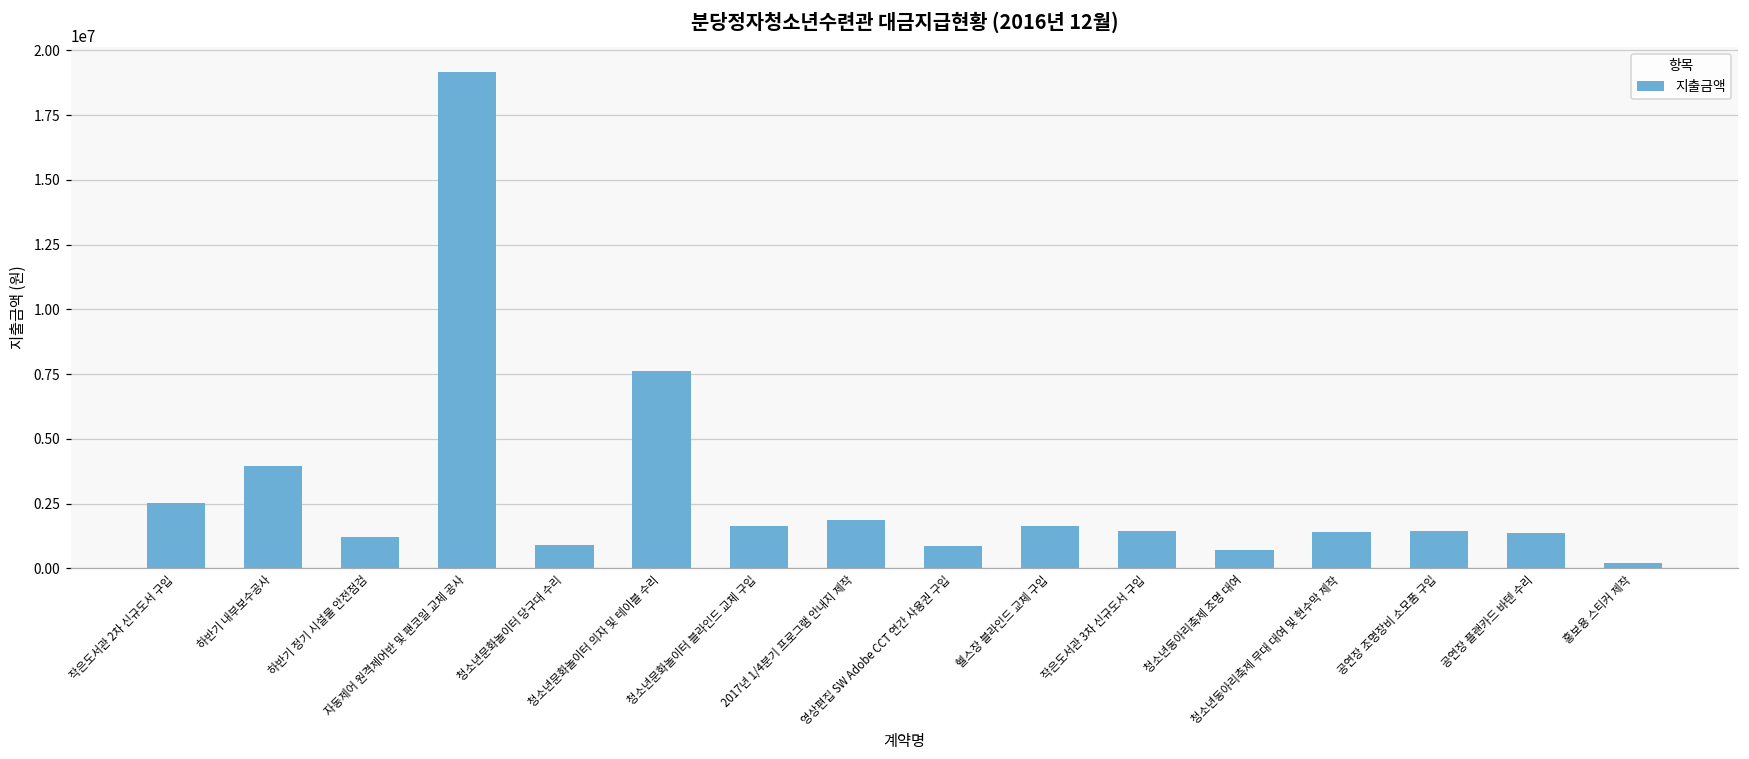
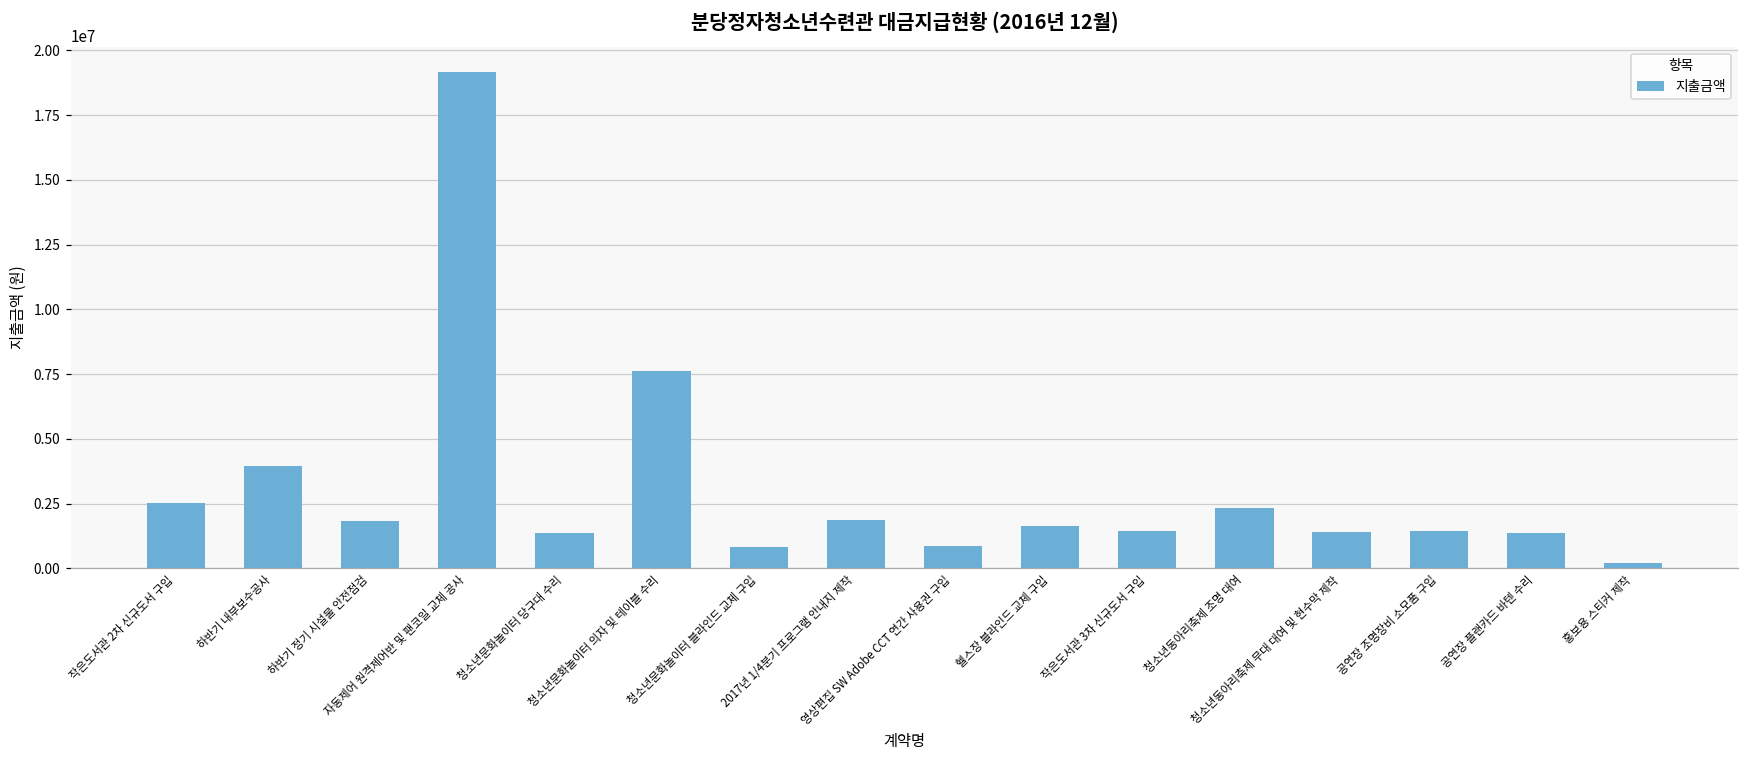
  {
    "작은도서관 2차 신규도서 구입": 2500000,
    "하반기 내부보수공사": 4000000,
-   "하반기 정기 시설물 안전점검": 1200000,
+   "하반기 정기 시설물 안전점검": 1800000,
    "자동제어 원격제어반 및 팬코일 교체 공사": 19200000,
-   "청소년문화놀이터 당구대 수리": 900000,
+   "청소년문화놀이터 당구대 수리": 1400000,
    "청소년문화놀이터 의자 및 테이블 수리": 7600000,
-   "청소년문화놀이터 블라인드 교체 구입": 1700000,
+   "청소년문화놀이터 블라인드 교체 구입": 800000,
    "2017년 1/4분기 프로그램 안내지 제작": 1900000,
    "영상편집 SW Adobe CCT 연간 사용권 구입": 900000,
    "헬스장 블라인드 교체 구입": 1600000,
    "작은도서관 3차 신규도서 구입": 1400000,
-   "청소년동아리축제 조명 대여": 700000,
+   "청소년동아리축제 조명 대여": 2300000,
    "청소년동아리축제 무대 대여 및 현수막 제작": 1400000,
    "공연장 조명장비 소모품 구입": 1500000,
    "공연장 플랜카드 바텐 수리": 1400000,
    "홍보용 스티커 제작": 200000
  }
